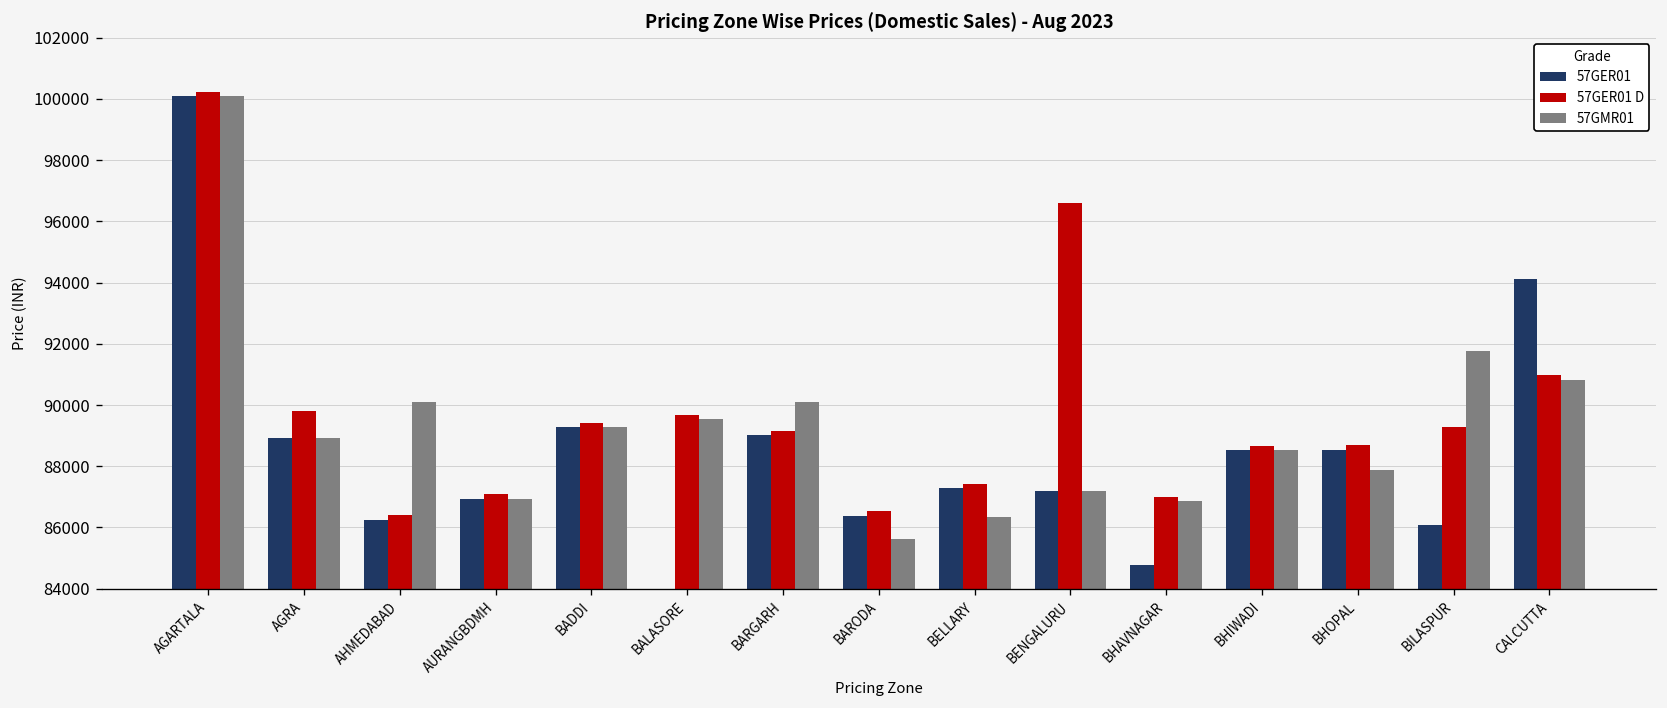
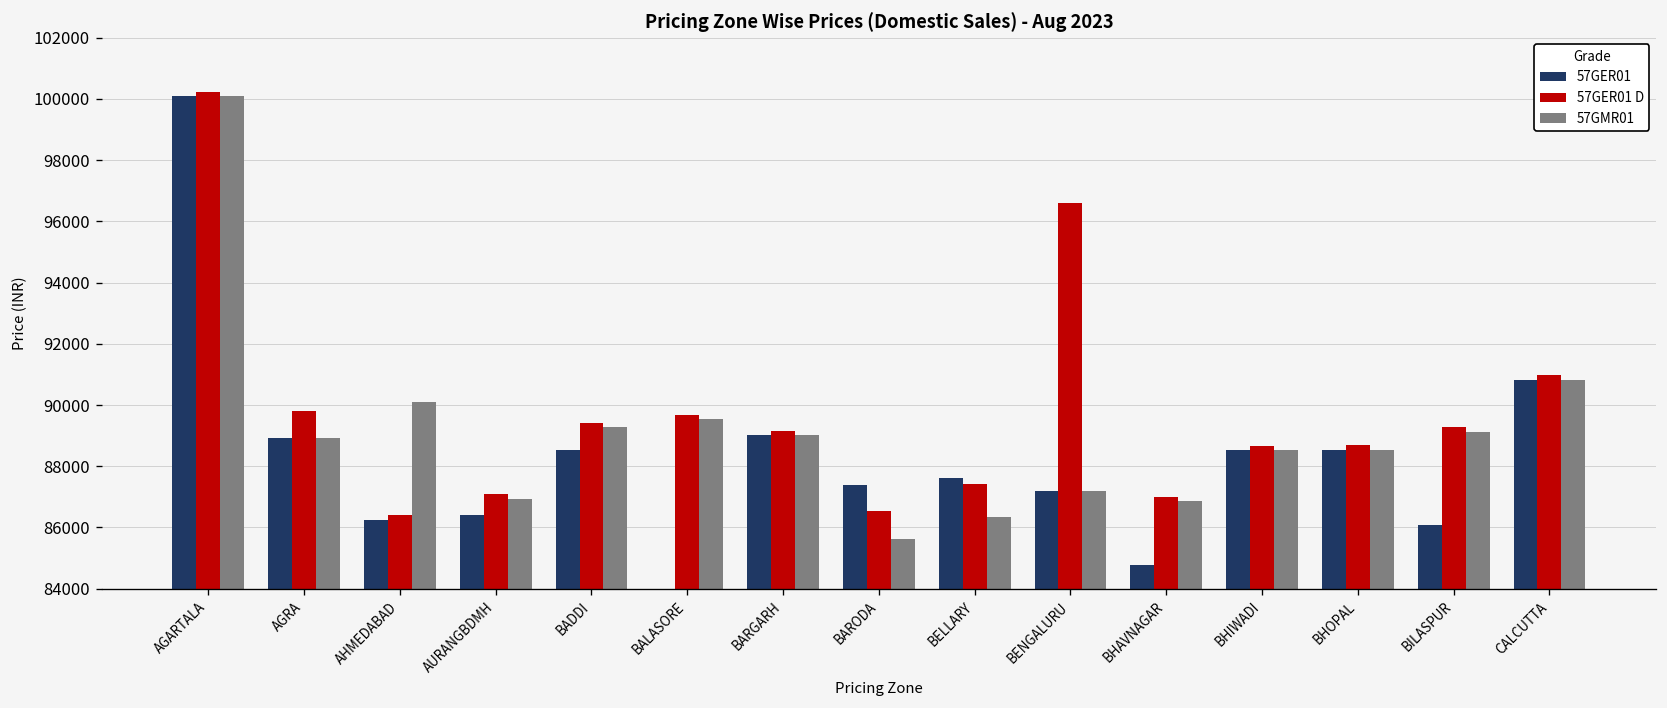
  {
    "57GER01": {
      "AGARTALA": 100100,
      "AGRA": 88900,
      "AHMEDABAD": 86300,
-     "AURANGBDMH": 86900,
-     "BADDI": 89300,
+     "AURANGBDMH": 86400,
+     "BADDI": 88500,
      "BARGARH": 89000,
-     "BARODA": 86400,
-     "BELLARY": 87300,
+     "BARODA": 87400,
+     "BELLARY": 87600,
      "BENGALURU": 87200,
      "BHAVNAGAR": 84800,
      "BHIWADI": 88500,
      "BHOPAL": 88500,
      "BILASPUR": 86100,
-     "CALCUTTA": 94100
+     "CALCUTTA": 90800
    },
    "57GER01 D": {
      "AGARTALA": 100200,
      "AGRA": 89800,
      "AHMEDABAD": 86400,
      "AURANGBDMH": 87100,
      "BADDI": 89400,
      "BALASORE": 89700,
      "BARGARH": 89200,
      "BARODA": 86500,
      "BELLARY": 87400,
      "BENGALURU": 96600,
      "BHAVNAGAR": 87000,
      "BHIWADI": 88700,
      "BHOPAL": 88700,
      "BILASPUR": 89300,
      "CALCUTTA": 91000
    },
    "57GMR01": {
      "AGARTALA": 100100,
      "AGRA": 88900,
      "AHMEDABAD": 90100,
      "AURANGBDMH": 86900,
      "BADDI": 89300,
      "BALASORE": 89500,
-     "BARGARH": 90100,
+     "BARGARH": 89000,
      "BARODA": 85600,
      "BELLARY": 86300,
      "BENGALURU": 87200,
      "BHAVNAGAR": 86900,
      "BHIWADI": 88500,
-     "BHOPAL": 87900,
-     "BILASPUR": 91800,
+     "BHOPAL": 88500,
+     "BILASPUR": 89100,
      "CALCUTTA": 90800
    }
  }
